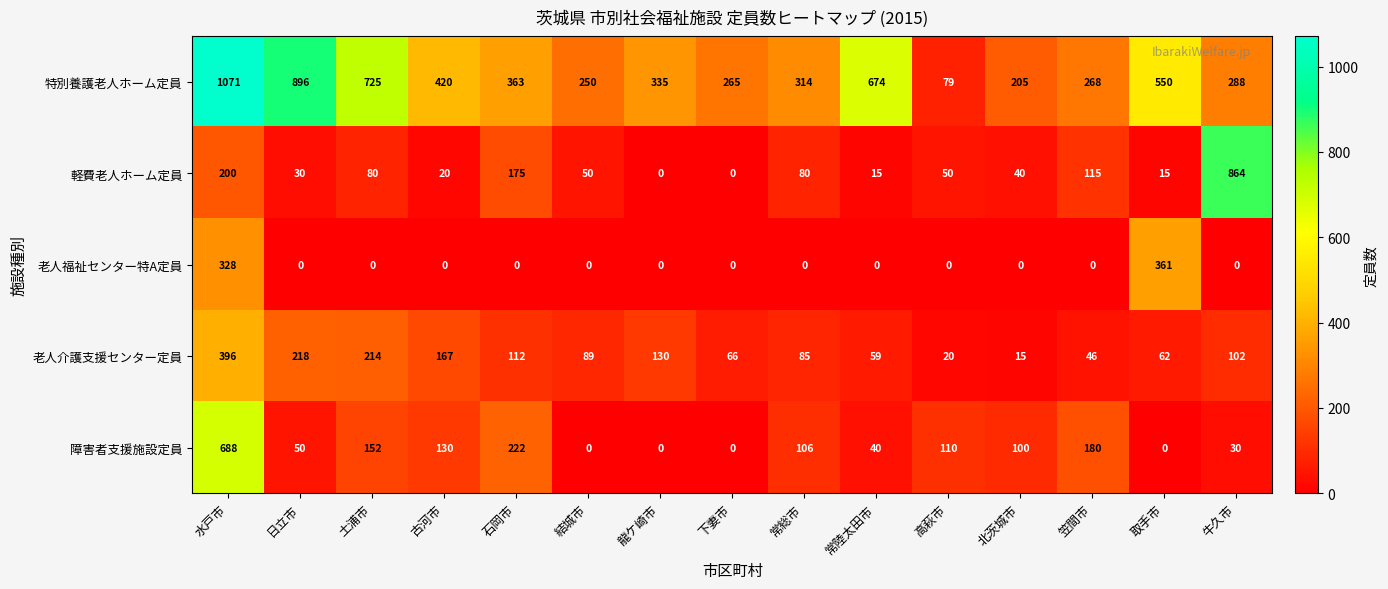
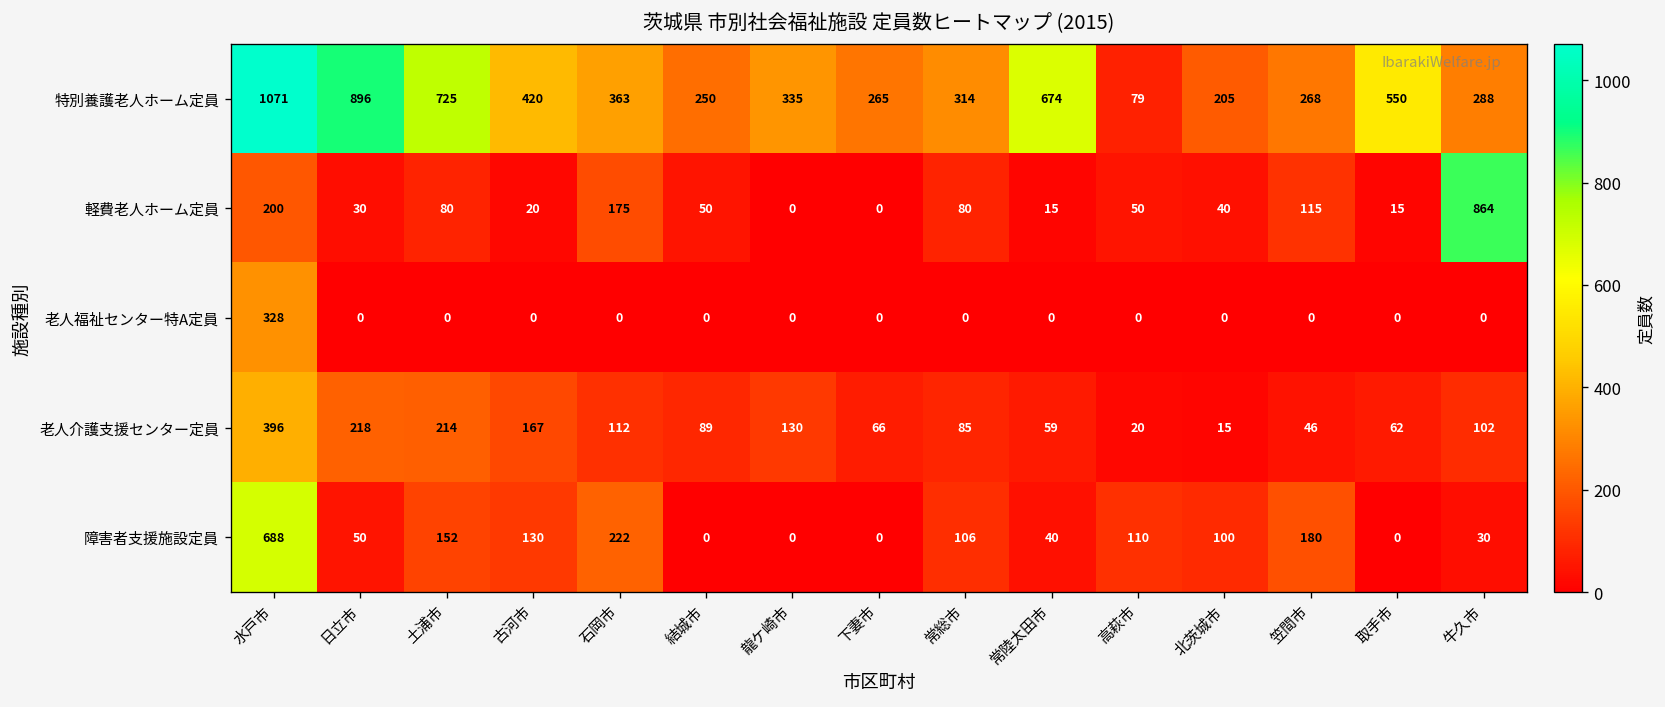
  {
    "特別養護老人ホーム定員": {
      "水戸市": 1071,
      "日立市": 896,
      "土浦市": 725,
      "古河市": 420,
      "石岡市": 363,
      "結城市": 250,
      "龍ケ崎市": 335,
      "下妻市": 265,
      "常総市": 314,
      "常陸太田市": 674,
      "高萩市": 79,
      "北茨城市": 205,
      "笠間市": 268,
      "取手市": 550
    },
    "軽費老人ホーム定員": {
      "水戸市": 200,
      "日立市": 30,
      "土浦市": 80,
      "古河市": 20,
      "石岡市": 175,
      "結城市": 50,
      "龍ケ崎市": 0,
      "下妻市": 0,
      "常総市": 80,
      "常陸太田市": 15,
      "高萩市": 50,
      "北茨城市": 40,
      "笠間市": 115,
      "取手市": 15,
      "牛久市": 864
    },
    "老人福祉センター特A定員": {
      "水戸市": 328,
      "日立市": 0,
      "土浦市": 0,
      "古河市": 0,
      "石岡市": 0,
      "結城市": 0,
      "龍ケ崎市": 0,
      "下妻市": 0,
      "常総市": 0,
      "常陸太田市": 0,
      "高萩市": 0,
      "北茨城市": 0,
      "笠間市": 0,
-     "取手市": 361,
+     "取手市": 0,
      "牛久市": 0
    },
    "老人介護支援センター定員": {
      "水戸市": 396,
      "日立市": 218,
      "土浦市": 214,
      "古河市": 167,
      "石岡市": 112,
      "結城市": 89,
      "龍ケ崎市": 130,
      "下妻市": 66,
      "常総市": 85,
      "常陸太田市": 59,
      "高萩市": 20,
      "北茨城市": 15,
      "笠間市": 46,
      "取手市": 62,
      "牛久市": 102
    },
    "障害者支援施設定員": {
      "水戸市": 688,
      "日立市": 50,
      "土浦市": 152,
      "古河市": 130,
      "石岡市": 222,
      "結城市": 0,
      "龍ケ崎市": 0,
      "下妻市": 0,
      "常総市": 106,
      "常陸太田市": 40,
      "高萩市": 110,
      "北茨城市": 100,
      "笠間市": 180,
      "取手市": 0,
      "牛久市": 30
    }
  }
